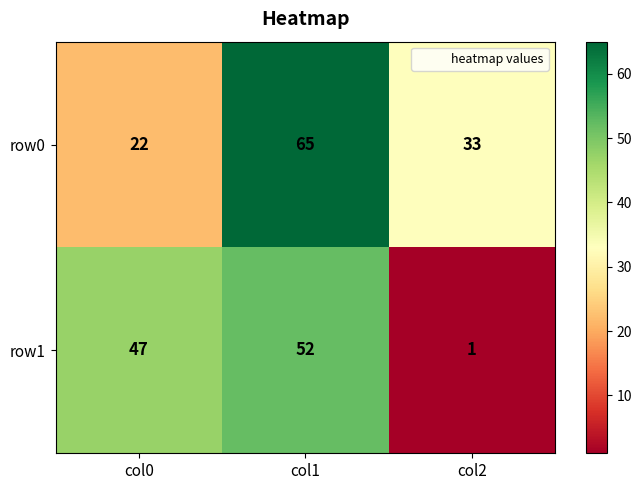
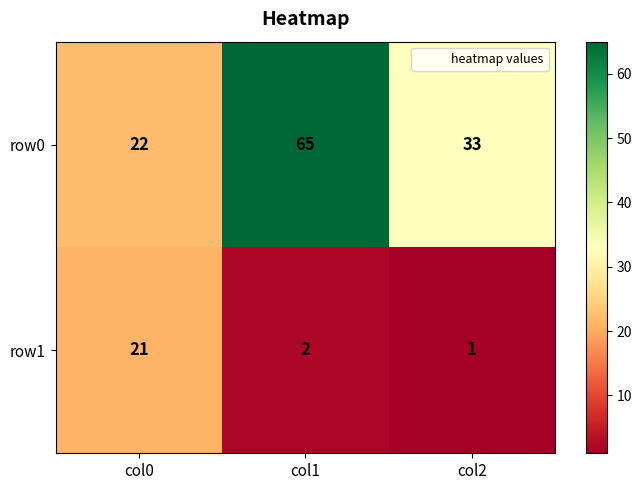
  {
    "row0": {
      "col0": 22,
      "col1": 65,
      "col2": 33
    },
    "row1": {
-     "col0": 47,
-     "col1": 52,
+     "col0": 21,
+     "col1": 2,
      "col2": 1
    }
  }
